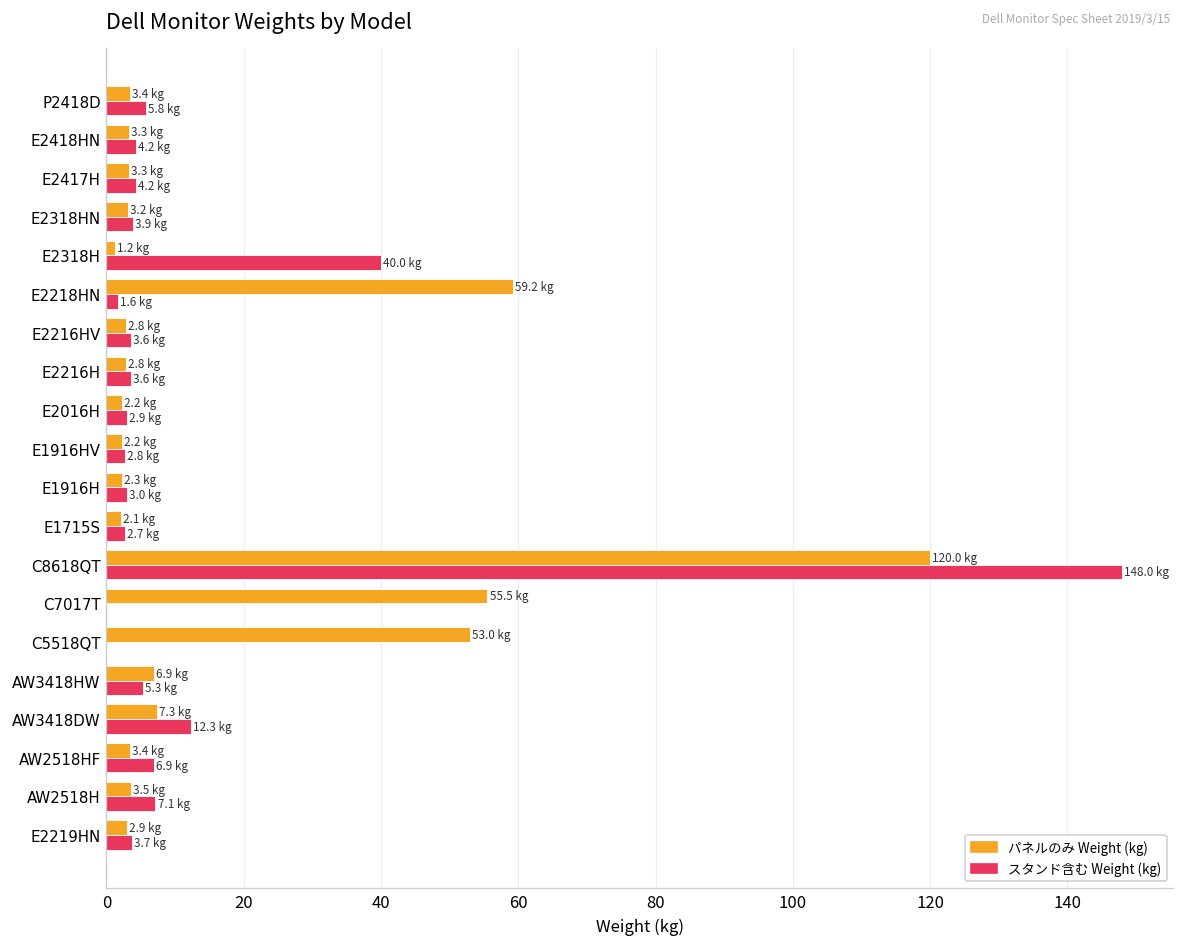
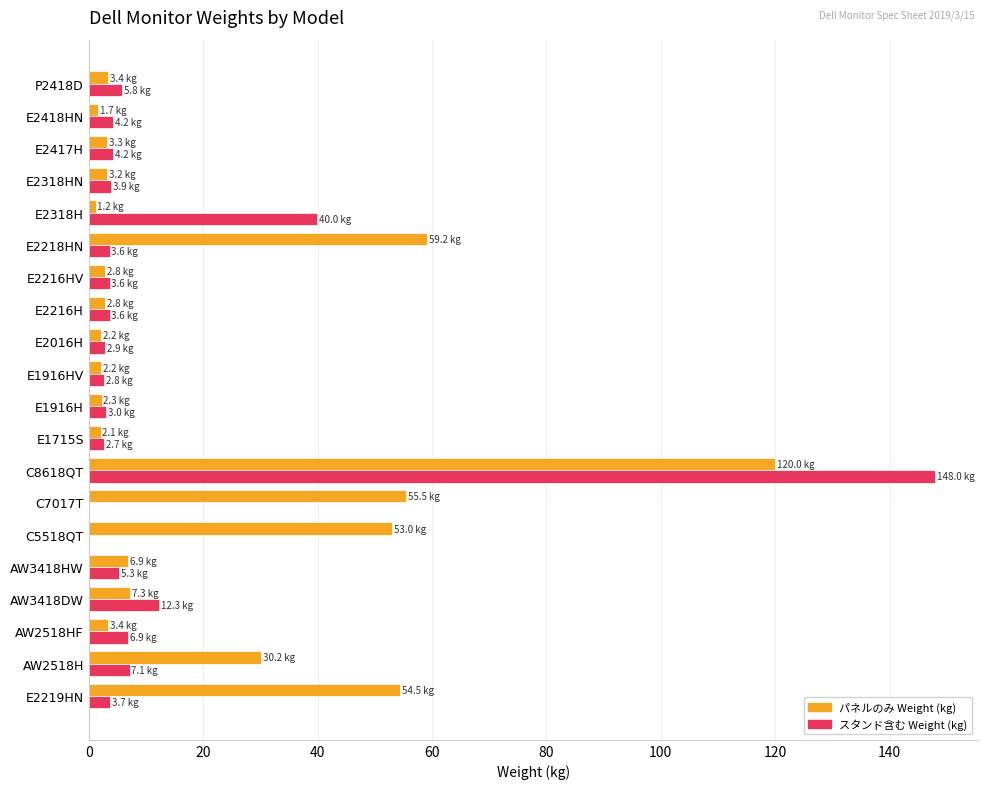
  {
    "パネルのみ Weight (kg)": {
      "P2418D": 3.4,
-     "E2418HN": 3.3,
+     "E2418HN": 1.7,
      "E2417H": 3.3,
      "E2318HN": 3.2,
      "E2318H": 1.2,
      "E2218HN": 59.2,
      "E2216HV": 2.8,
      "E2216H": 2.8,
      "E2016H": 2.2,
      "E1916HV": 2.2,
      "E1916H": 2.3,
      "E1715S": 2.1,
      "C8618QT": 120.0,
      "C7017T": 55.5,
      "C5518QT": 53.0,
      "AW3418HW": 6.9,
      "AW3418DW": 7.3,
      "AW2518HF": 3.4,
-     "AW2518H": 3.5,
-     "E2219HN": 2.9
+     "AW2518H": 30.2,
+     "E2219HN": 54.5
    },
    "スタンド含む Weight (kg)": {
      "P2418D": 5.8,
      "E2418HN": 4.2,
      "E2417H": 4.2,
      "E2318HN": 3.9,
      "E2318H": 40.0,
-     "E2218HN": 1.6,
+     "E2218HN": 3.6,
      "E2216HV": 3.6,
      "E2216H": 3.6,
      "E2016H": 2.9,
      "E1916HV": 2.8,
      "E1916H": 3.0,
      "E1715S": 2.7,
      "C8618QT": 148.0,
      "AW3418HW": 5.3,
      "AW3418DW": 12.3,
      "AW2518HF": 6.9,
      "AW2518H": 7.1,
      "E2219HN": 3.7
    }
  }
